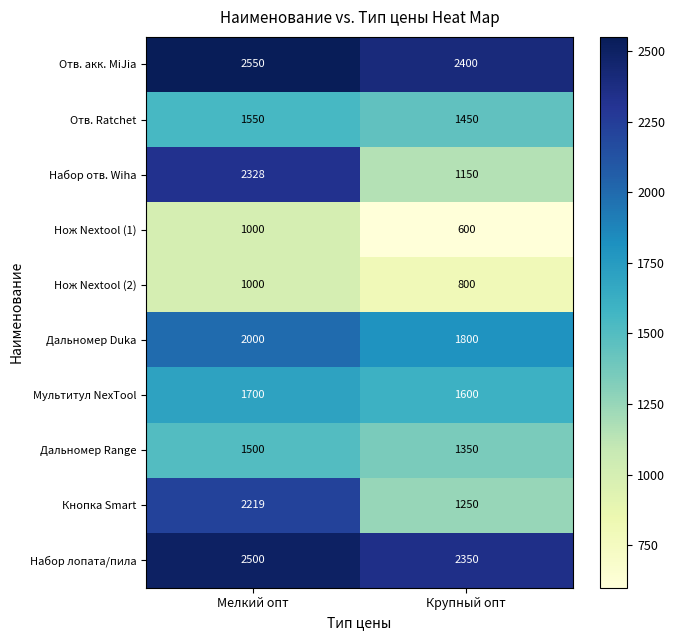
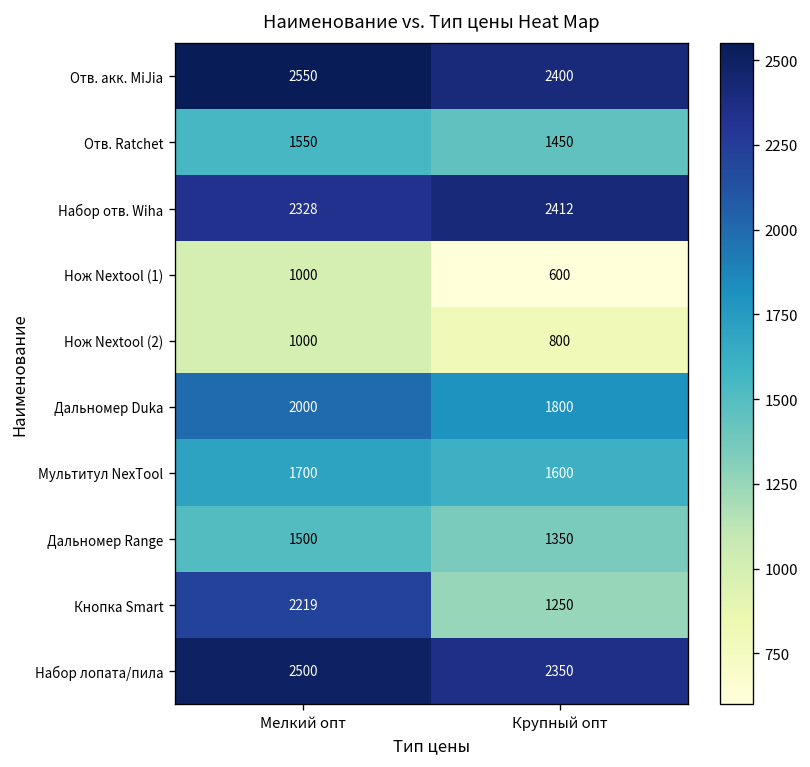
  {
    "Отв. акк. MiJia": {
      "Мелкий опт": 2550,
      "Крупный опт": 2400
    },
    "Отв. Ratchet": {
      "Мелкий опт": 1550,
      "Крупный опт": 1450
    },
    "Набор отв. Wiha": {
      "Мелкий опт": 2328,
-     "Крупный опт": 1150
+     "Крупный опт": 2412
    },
    "Нож Nextool (1)": {
      "Мелкий опт": 1000,
      "Крупный опт": 600
    },
    "Нож Nextool (2)": {
      "Мелкий опт": 1000,
      "Крупный опт": 800
    },
    "Дальномер Duka": {
      "Мелкий опт": 2000,
      "Крупный опт": 1800
    },
    "Мультитул NexTool": {
      "Мелкий опт": 1700,
      "Крупный опт": 1600
    },
    "Дальномер Range": {
      "Мелкий опт": 1500,
      "Крупный опт": 1350
    },
    "Кнопка Smart": {
      "Мелкий опт": 2219,
      "Крупный опт": 1250
    },
    "Набор лопата/пила": {
      "Мелкий опт": 2500,
      "Крупный опт": 2350
    }
  }
